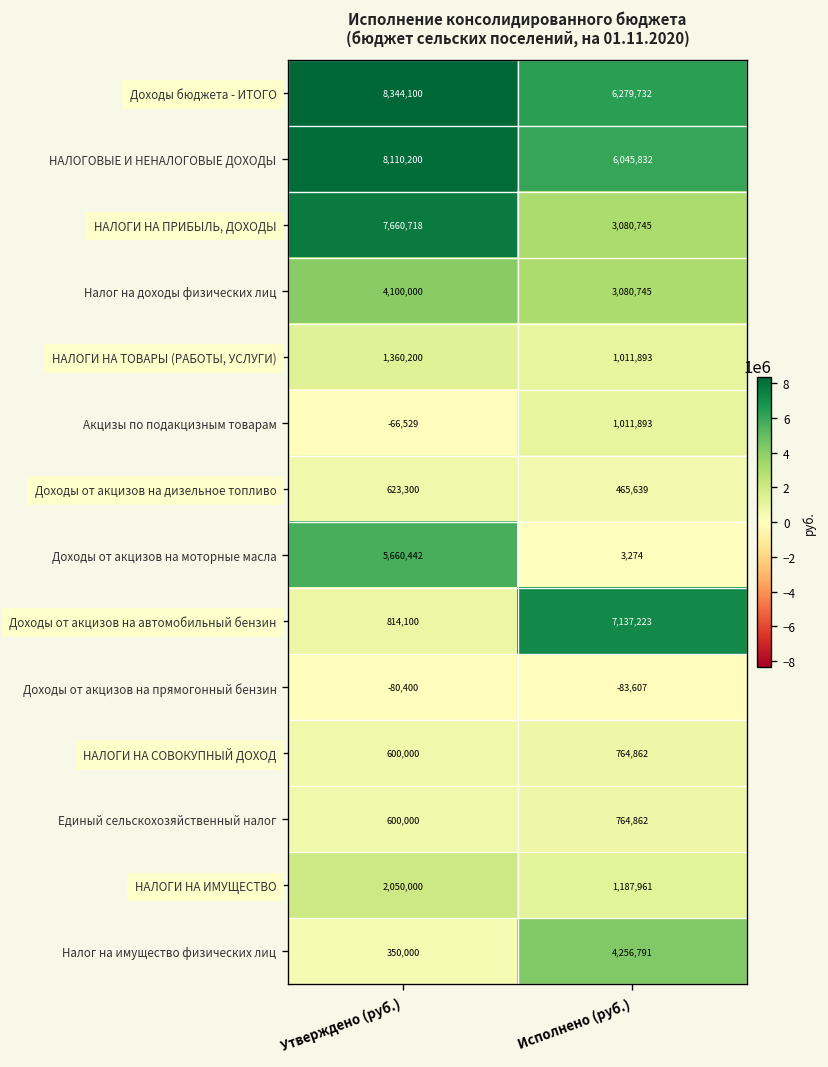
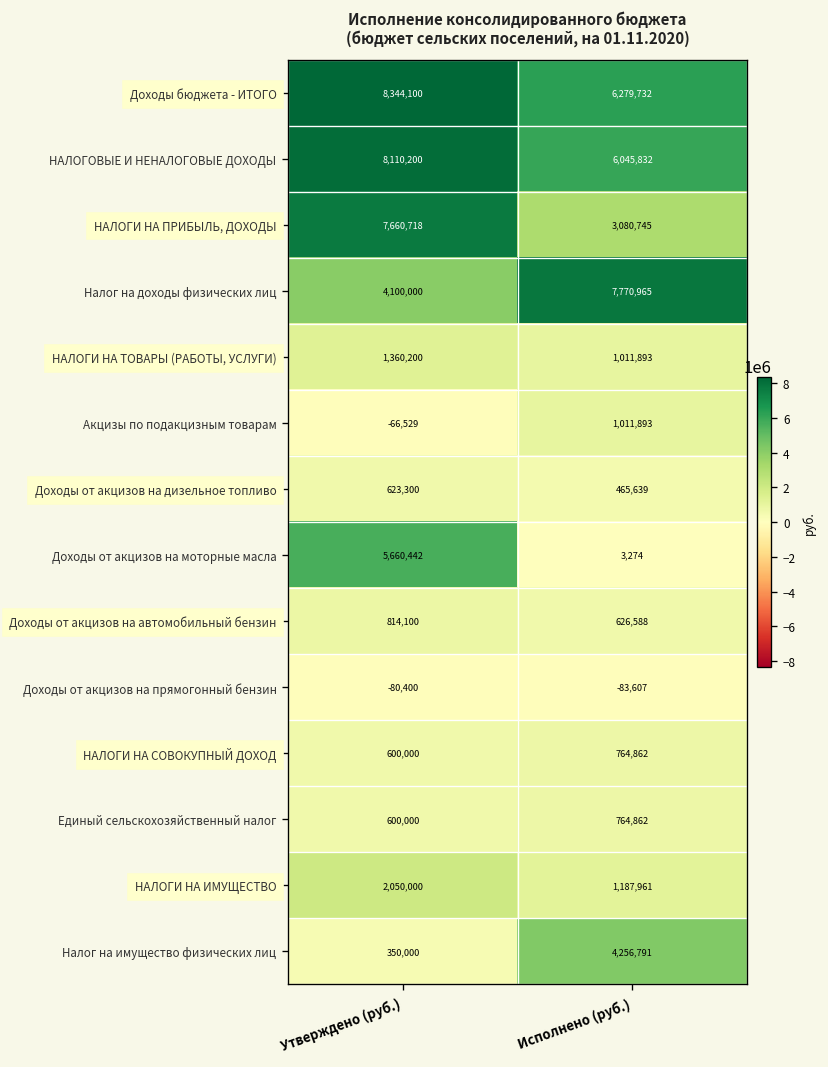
  {
    "Доходы бюджета - ИТОГО": {
      "Утверждено (руб.)": "8,344,100",
      "Исполнено (руб.)": "6,279,732"
    },
    "НАЛОГОВЫЕ И НЕНАЛОГОВЫЕ ДОХОДЫ": {
      "Утверждено (руб.)": "8,110,200",
      "Исполнено (руб.)": "6,045,832"
    },
    "НАЛОГИ НА ПРИБЫЛЬ, ДОХОДЫ": {
      "Утверждено (руб.)": "7,660,718",
      "Исполнено (руб.)": "3,080,745"
    },
    "Налог на доходы физических лиц": {
      "Утверждено (руб.)": "4,100,000",
-     "Исполнено (руб.)": "3,080,745"
+     "Исполнено (руб.)": "7,770,965"
    },
    "НАЛОГИ НА ТОВАРЫ (РАБОТЫ, УСЛУГИ)": {
      "Утверждено (руб.)": "1,360,200",
      "Исполнено (руб.)": "1,011,893"
    },
    "Акцизы по подакцизным товарам": {
      "Утверждено (руб.)": "-66,529",
      "Исполнено (руб.)": "1,011,893"
    },
    "Доходы от акцизов на дизельное топливо": {
      "Утверждено (руб.)": "623,300",
      "Исполнено (руб.)": "465,639"
    },
    "Доходы от акцизов на моторные масла": {
      "Утверждено (руб.)": "5,660,442",
      "Исполнено (руб.)": "3,274"
    },
    "Доходы от акцизов на автомобильный бензин": {
      "Утверждено (руб.)": "814,100",
-     "Исполнено (руб.)": "7,137,223"
+     "Исполнено (руб.)": "626,588"
    },
    "Доходы от акцизов на прямогонный бензин": {
      "Утверждено (руб.)": "-80,400",
      "Исполнено (руб.)": "-83,607"
    },
    "НАЛОГИ НА СОВОКУПНЫЙ ДОХОД": {
      "Утверждено (руб.)": "600,000",
      "Исполнено (руб.)": "764,862"
    },
    "Единый сельскохозяйственный налог": {
      "Утверждено (руб.)": "600,000",
      "Исполнено (руб.)": "764,862"
    },
    "НАЛОГИ НА ИМУЩЕСТВО": {
      "Утверждено (руб.)": "2,050,000",
      "Исполнено (руб.)": "1,187,961"
    },
    "Налог на имущество физических лиц": {
      "Утверждено (руб.)": "350,000",
      "Исполнено (руб.)": "4,256,791"
    }
  }
